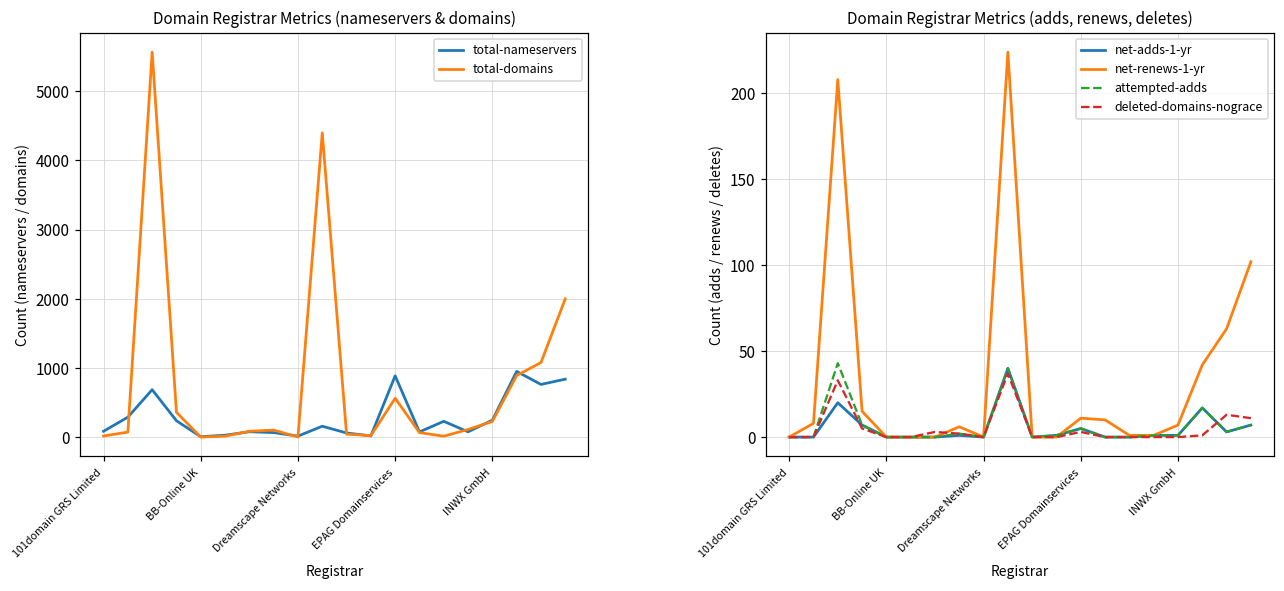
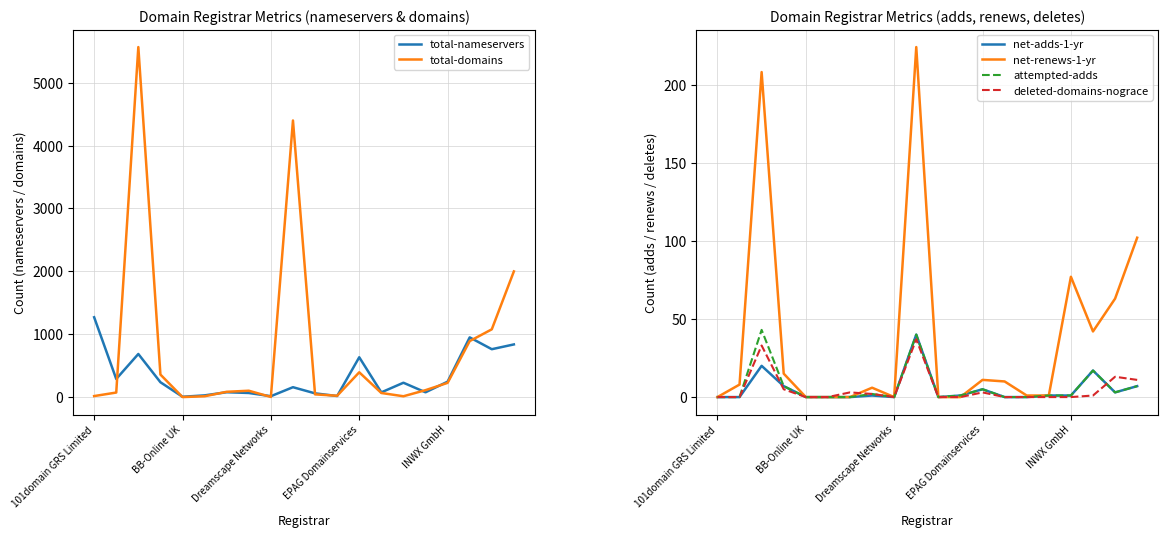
  {
    "Domain Registrar Metrics (nameservers & domains)": {
      "total-nameservers": {
-       "101domain GRS Limited": 100,
-       "EPAG Domainservices": 900
+       "101domain GRS Limited": 1300,
+       "EPAG Domainservices": 600
      },
      "total-domains": {
        "101domain GRS Limited": 0,
-       "EPAG Domainservices": 600
+       "EPAG Domainservices": 400
      }
    },
    "Domain Registrar Metrics (adds, renews, deletes)": {
      "net-renews-1-yr": {
        "EPAG Domainservices": 11,
-       "INWX GmbH": 7
+       "INWX GmbH": 77
      },
      "deleted-domains-nograce": {
        "EPAG Domainservices": 3
      }
    }
  }
